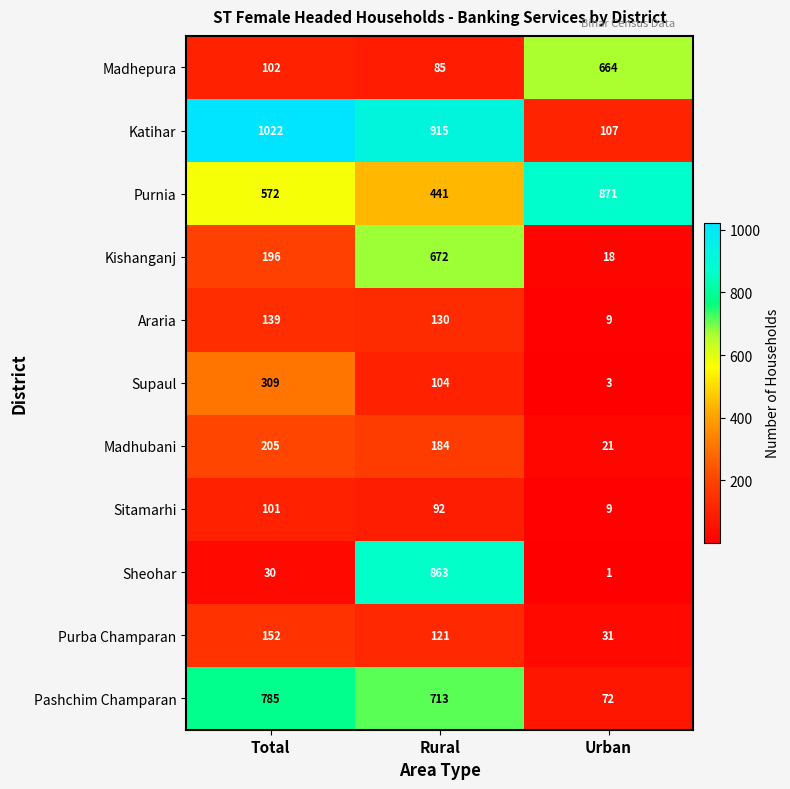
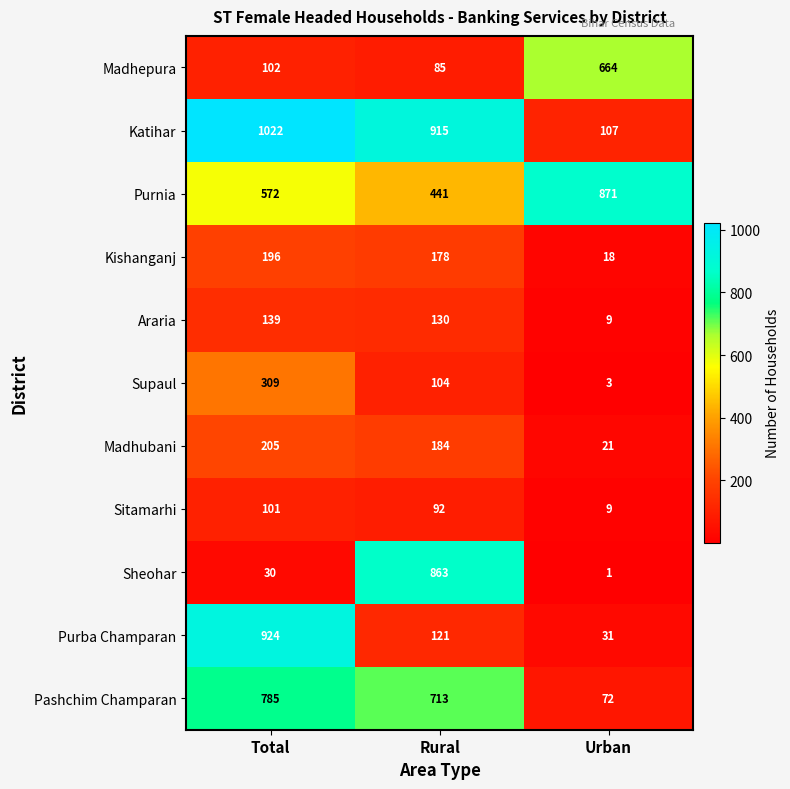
  {
    "Madhepura": {
      "Total": 102,
      "Rural": 85,
      "Urban": 664
    },
    "Katihar": {
      "Total": 1022,
      "Rural": 915,
      "Urban": 107
    },
    "Purnia": {
      "Total": 572,
      "Rural": 441,
      "Urban": 871
    },
    "Kishanganj": {
      "Total": 196,
-     "Rural": 672,
+     "Rural": 178,
      "Urban": 18
    },
    "Araria": {
      "Total": 139,
      "Rural": 130,
      "Urban": 9
    },
    "Supaul": {
      "Total": 309,
      "Rural": 104,
      "Urban": 3
    },
    "Madhubani": {
      "Total": 205,
      "Rural": 184,
      "Urban": 21
    },
    "Sitamarhi": {
      "Total": 101,
      "Rural": 92,
      "Urban": 9
    },
    "Sheohar": {
      "Total": 30,
      "Rural": 863,
      "Urban": 1
    },
    "Purba Champaran": {
-     "Total": 152,
+     "Total": 924,
      "Rural": 121,
      "Urban": 31
    },
    "Pashchim Champaran": {
      "Total": 785,
      "Rural": 713,
      "Urban": 72
    }
  }
